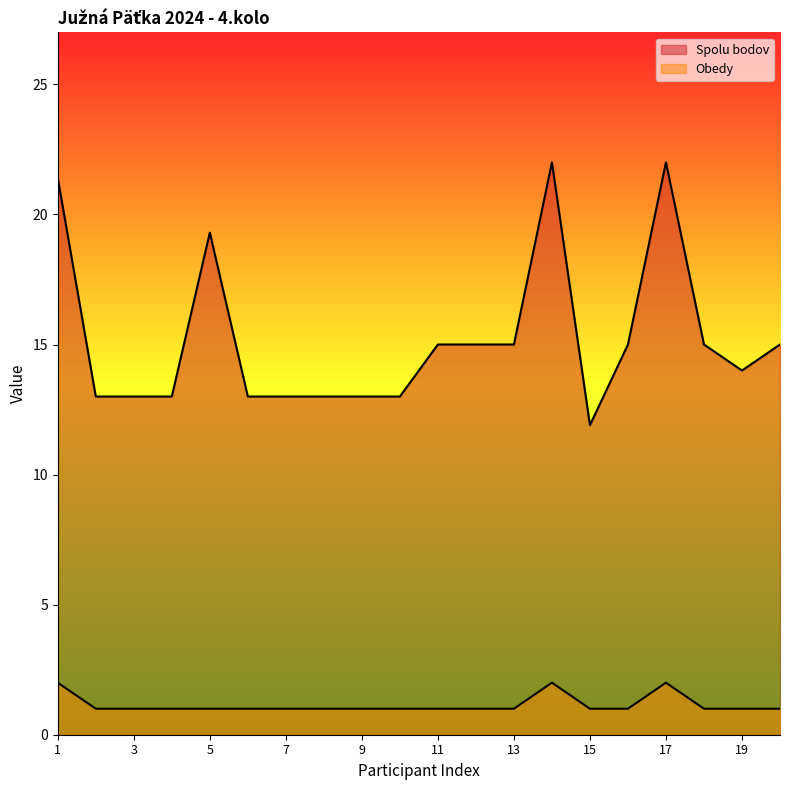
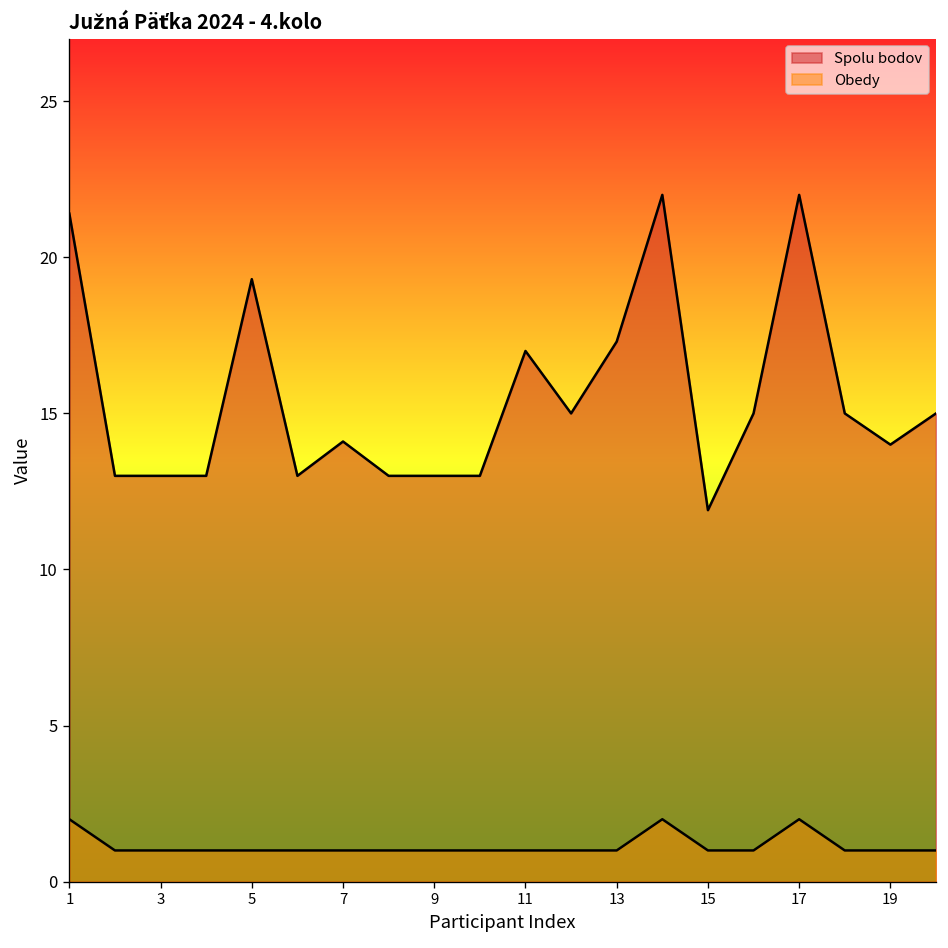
  {
    "Spolu bodov": {
      "1": 21.4,
      "3": 13.0,
      "5": 19.3,
-     "7": 13.0,
+     "7": 14.1,
      "9": 13.0,
-     "11": 15,
-     "13": 15.0,
+     "11": 17,
+     "13": 17.3,
      "15": 11.9,
      "17": 22.0,
      "19": 14.0
    },
    "Obedy": {
      "1": 2.0,
      "3": 1.0,
      "5": 1.0,
      "7": 1.0,
      "9": 1.0,
      "11": 1.0,
      "13": 1.0,
      "15": 1.0,
      "17": 2.0,
      "19": 1.0
    }
  }
